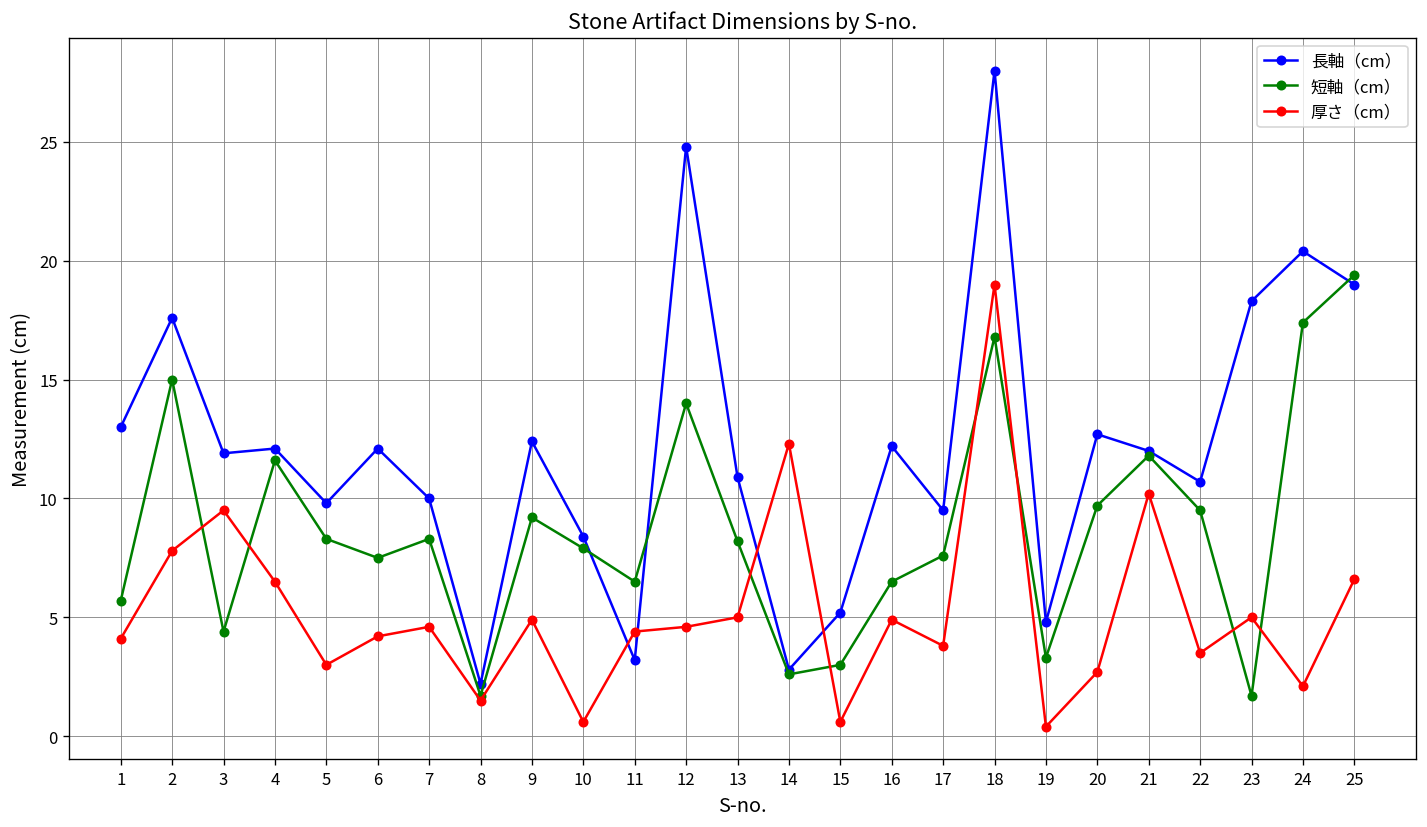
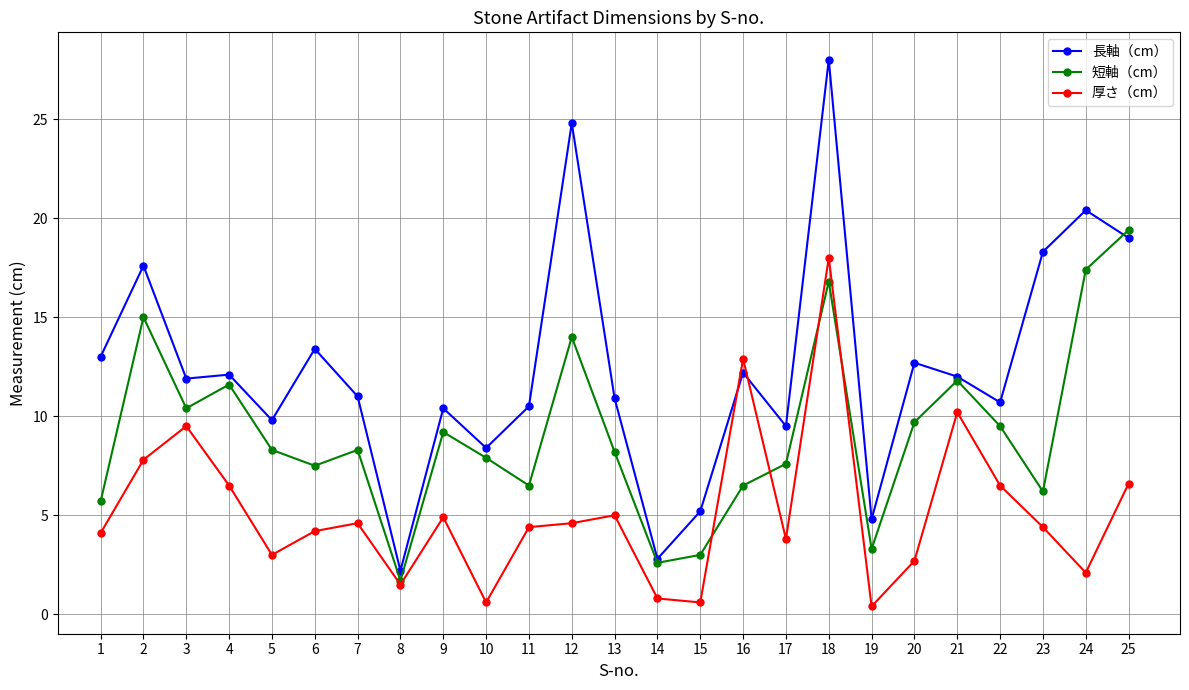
  {
    "長軸（cm）": {
      "1": 13.0,
      "2": 17.6,
      "3": 11.9,
      "4": 12.1,
      "5": 9.8,
-     "6": 12.1,
-     "7": 10,
+     "6": 13.4,
+     "7": 11,
      "8": 2.2,
-     "9": 12.4,
+     "9": 10.4,
      "10": 8.4,
-     "11": 3.2,
+     "11": 10.5,
      "12": 24.8,
      "13": 10.9,
      "14": 2.8,
      "15": 5.2,
      "16": 12.2,
      "17": 9.5,
      "18": 28.0,
      "19": 4.8,
      "20": 12.7,
      "21": 12.0,
      "22": 10.7,
      "23": 18.3,
      "24": 20.4,
      "25": 19.0
    },
    "短軸（cm）": {
      "1": 5.7,
      "2": 15.0,
-     "3": 4.4,
+     "3": 10.4,
      "4": 11.6,
      "5": 8.3,
      "6": 7.5,
      "7": 8.3,
      "8": 1.7,
      "9": 9.2,
      "10": 7.9,
      "11": 6.5,
      "12": 14.0,
      "13": 8.2,
      "14": 2.6,
      "15": 3.0,
      "16": 6.5,
      "17": 7.6,
      "18": 16.8,
      "19": 3.3,
      "20": 9.7,
      "21": 11.8,
      "22": 9.5,
-     "23": 1.7,
+     "23": 6.2,
      "24": 17.4,
      "25": 19.4
    },
    "厚さ（cm）": {
      "1": 4.1,
      "2": 7.8,
      "3": 9.5,
      "4": 6.5,
      "5": 3.0,
      "6": 4.2,
      "7": 4.6,
      "8": 1.5,
      "9": 4.9,
      "10": 0.6,
      "11": 4.4,
      "12": 4.6,
      "13": 5.0,
-     "14": 12.3,
+     "14": 0.8,
      "15": 0.6,
-     "16": 4.9,
+     "16": 12.9,
      "17": 3.8,
-     "18": 19,
+     "18": 18,
      "19": 0.4,
      "20": 2.7,
      "21": 10.2,
-     "22": 3.5,
-     "23": 5.0,
+     "22": 6.5,
+     "23": 4.4,
      "24": 2.1,
      "25": 6.6
    }
  }
